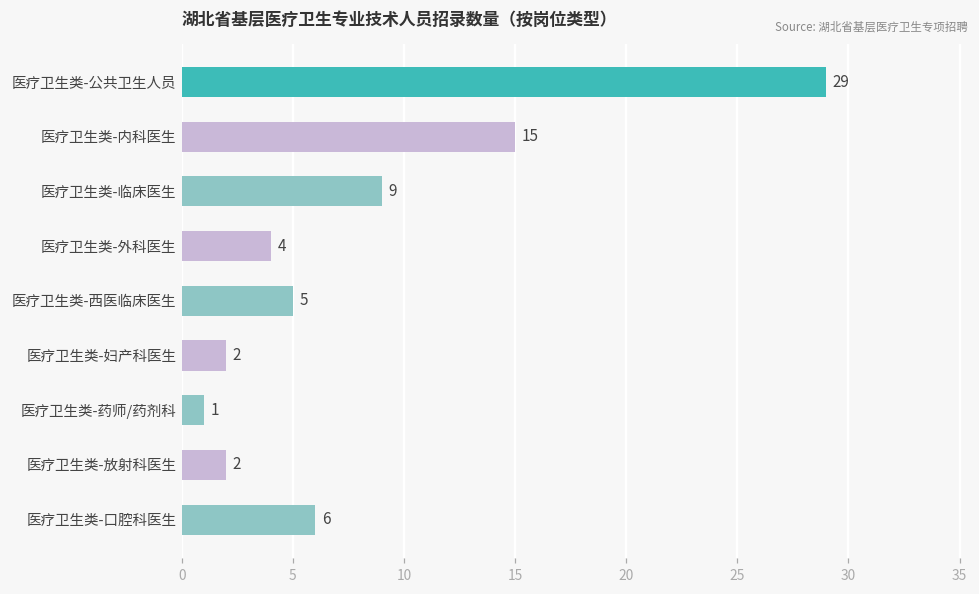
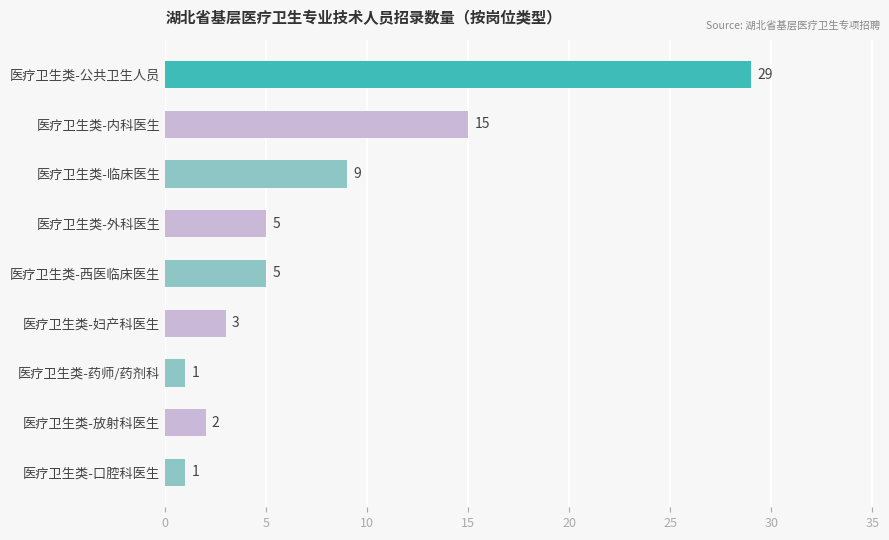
  {
    "医疗卫生类-公共卫生人员": 29,
    "医疗卫生类-内科医生": 15,
    "医疗卫生类-临床医生": 9,
-   "医疗卫生类-外科医生": 4,
+   "医疗卫生类-外科医生": 5,
    "医疗卫生类-西医临床医生": 5,
-   "医疗卫生类-妇产科医生": 2,
+   "医疗卫生类-妇产科医生": 3,
    "医疗卫生类-药师/药剂科": 1,
    "医疗卫生类-放射科医生": 2,
-   "医疗卫生类-口腔科医生": 6
+   "医疗卫生类-口腔科医生": 1
  }
